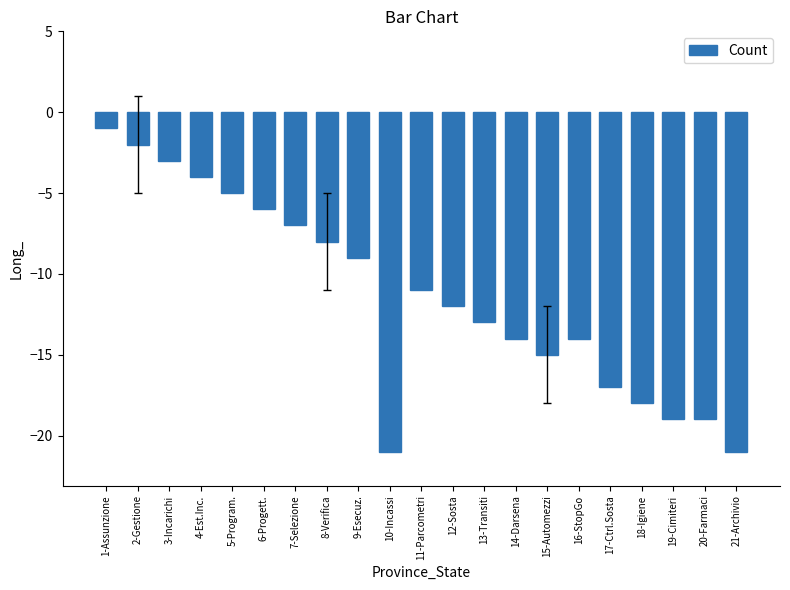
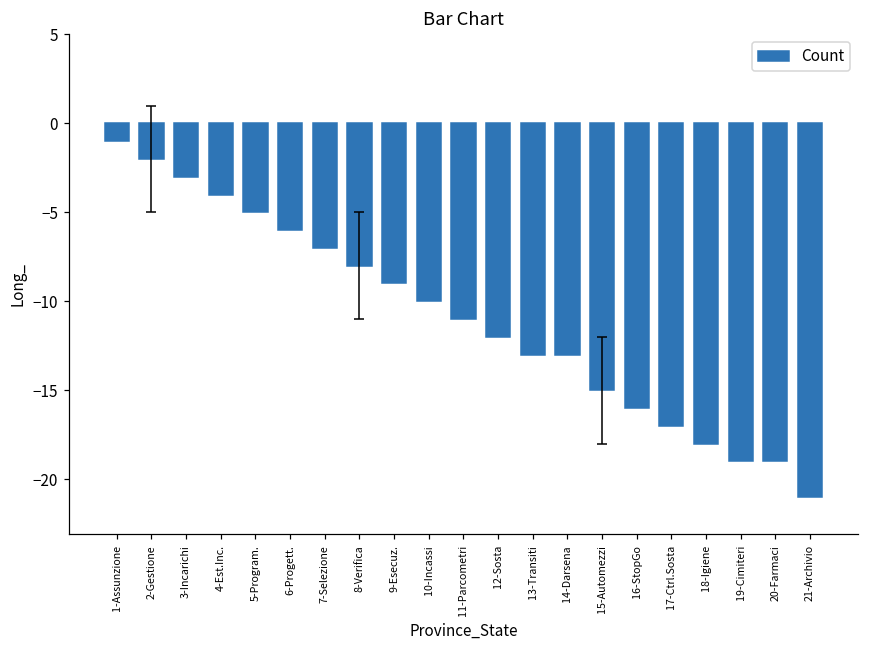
  {
    "Count": {
      "1-Assunzione": -1,
      "2-Gestione": -2,
      "3-Incarichi": -3,
      "4-Est.Inc.": -4,
      "5-Program.": -5,
      "6-Progett.": -6,
      "7-Selezione": -7,
      "8-Verifica": -8,
      "9-Esecuz.": -9,
-     "10-Incassi": -21,
+     "10-Incassi": -10,
      "11-Parcometri": -11,
      "12-Sosta": -12,
      "13-Transiti": -13,
-     "14-Darsena": -14,
+     "14-Darsena": -13,
      "15-Automezzi": -15,
-     "16-StopGo": -14,
+     "16-StopGo": -16,
      "17-Ctrl.Sosta": -17,
      "18-Igiene": -18,
      "19-Cimiteri": -19,
      "20-Farmaci": -19,
      "21-Archivio": -21
    }
  }
